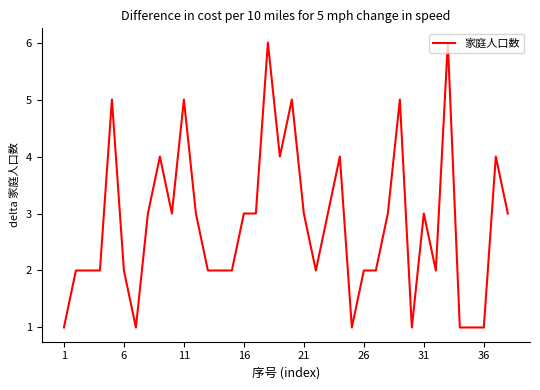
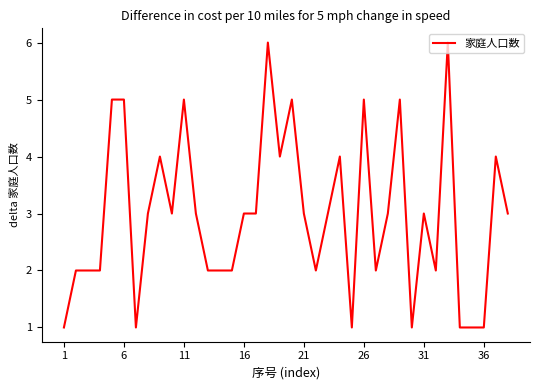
  {
    "1": 1,
-   "6": 2,
+   "6": 5,
    "11": 5,
    "16": 3,
    "21": 3,
-   "26": 2,
+   "26": 5,
    "31": 3,
    "36": 1
  }
